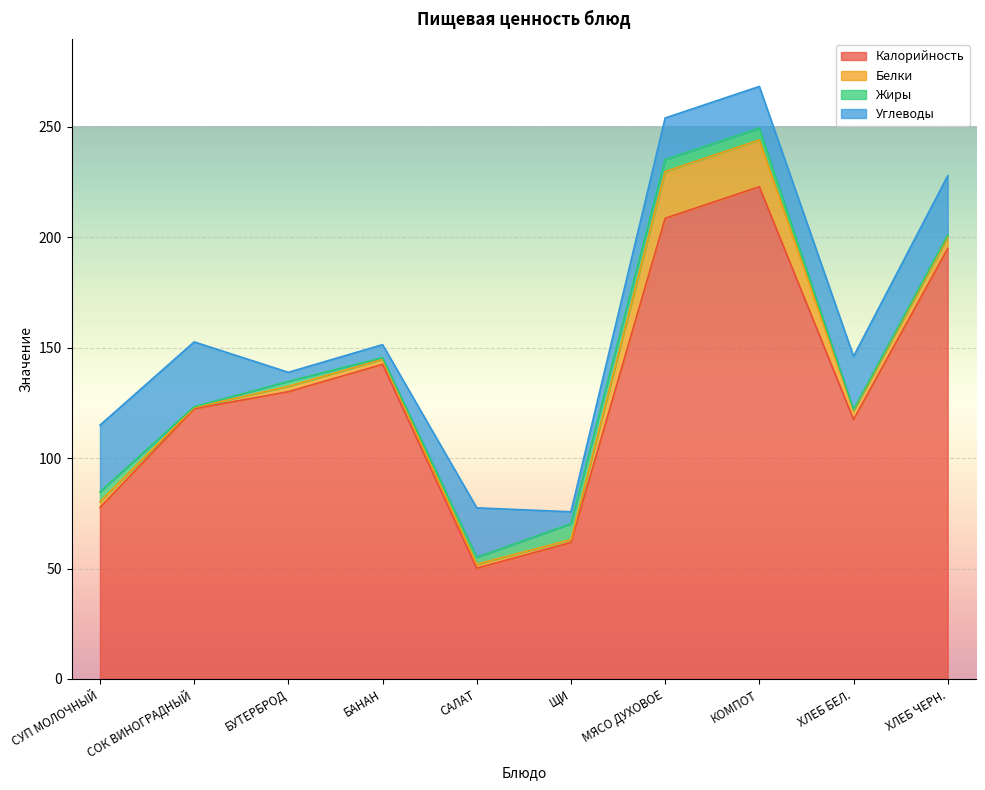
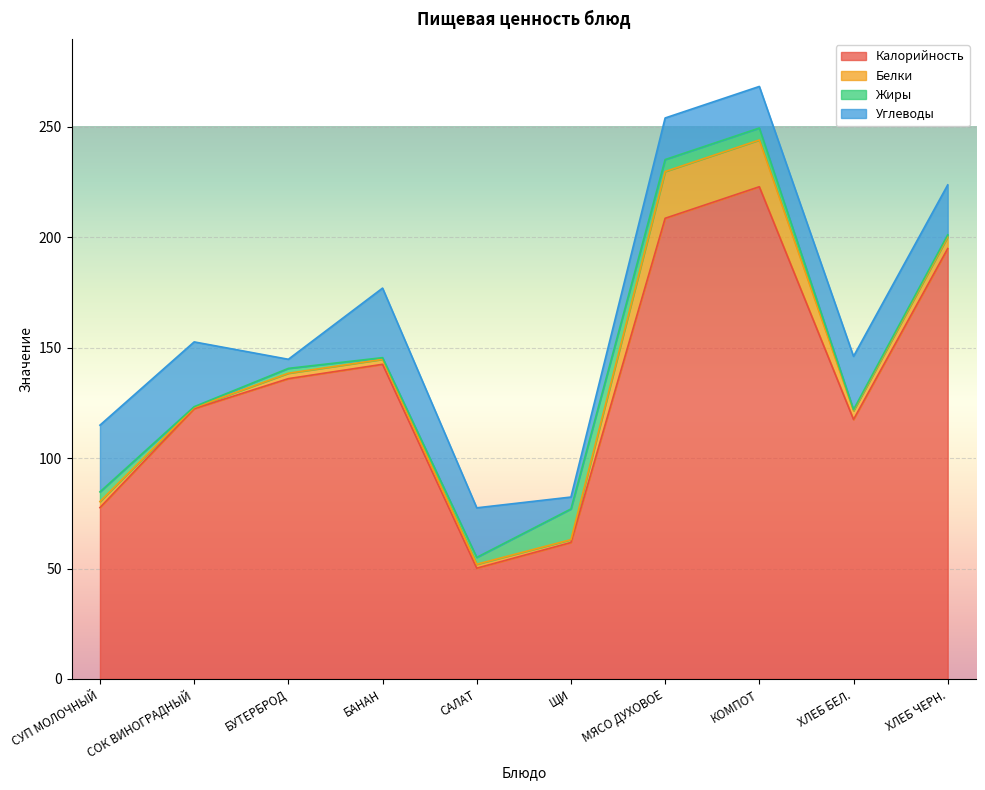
  {
    "Калорийность": {
      "СУП МОЛОЧНЫЙ": 78,
-     "БУТЕРБРОД": 130,
+     "БУТЕРБРОД": 136,
      "БАНАН": 143,
      "САЛАТ": 50,
      "ЩИ": 62,
      "МЯСО ДУХОВОЕ": 209,
      "КОМПОТ": 223,
      "ХЛЕБ БЕЛ.": 118,
      "ХЛЕБ ЧЕРН.": 195
    },
    "Белки": {
      "СУП МОЛОЧНЫЙ": 3,
      "БУТЕРБРОД": 2,
      "САЛАТ": 2,
      "ЩИ": 1,
      "МЯСО ДУХОВОЕ": 21,
      "КОМПОТ": 21
    },
    "Жиры": {
      "СУП МОЛОЧНЫЙ": 4,
      "БУТЕРБРОД": 2,
      "САЛАТ": 3,
-     "ЩИ": 7,
+     "ЩИ": 14,
      "МЯСО ДУХОВОЕ": 5,
      "КОМПОТ": 5
    },
    "Углеводы": {
      "СУП МОЛОЧНЫЙ": 30,
      "СОК ВИНОГРАДНЫЙ": 29,
      "БУТЕРБРОД": 4,
-     "БАНАН": 6,
+     "БАНАН": 32,
      "САЛАТ": 22,
      "ЩИ": 5,
      "МЯСО ДУХОВОЕ": 19,
      "КОМПОТ": 19,
      "ХЛЕБ БЕЛ.": 24,
-     "ХЛЕБ ЧЕРН.": 27
+     "ХЛЕБ ЧЕРН.": 23
    }
  }
